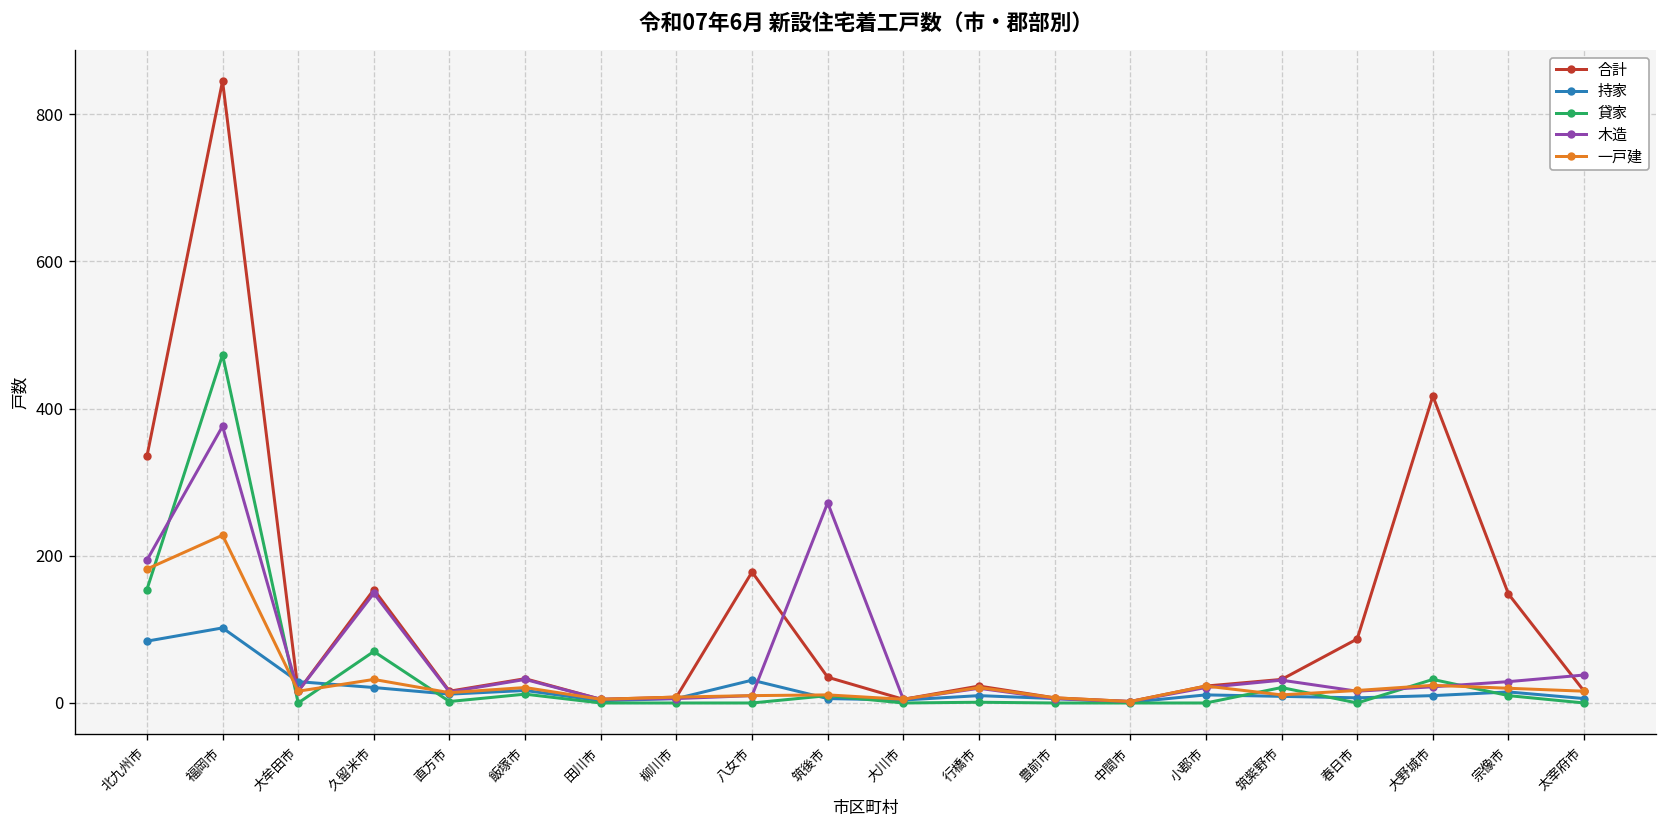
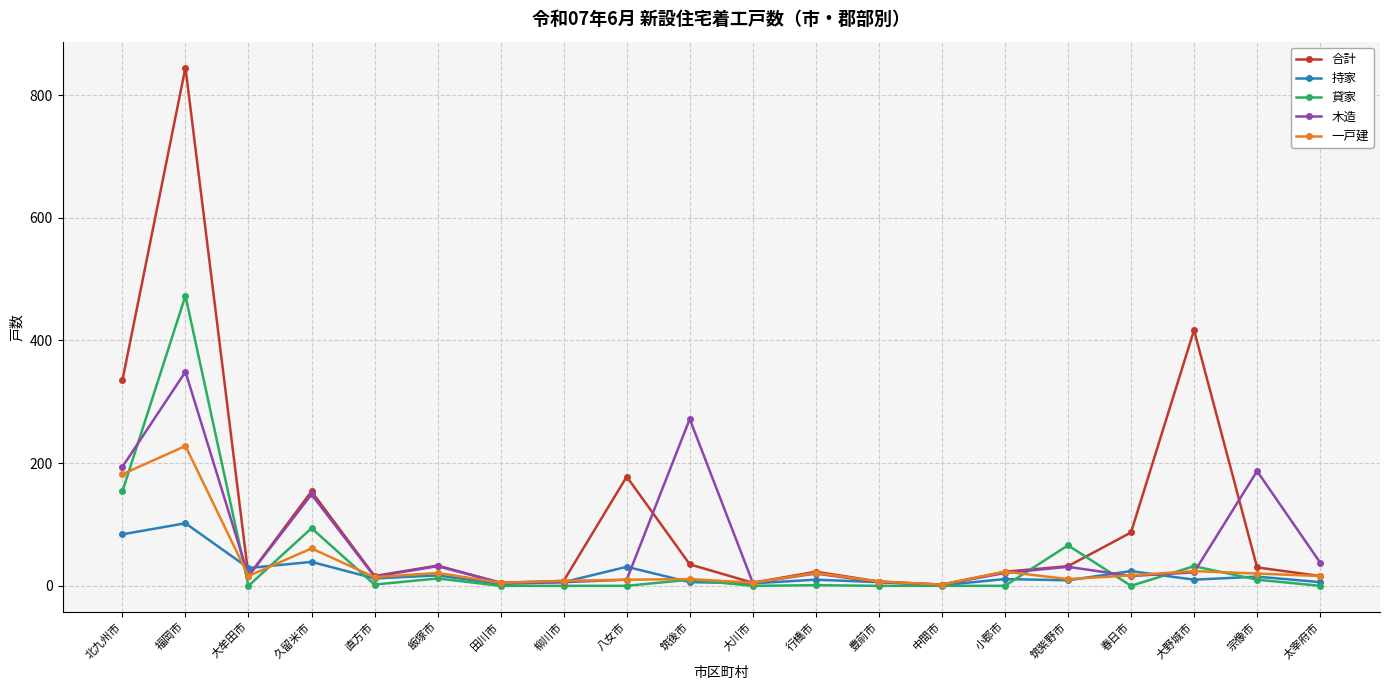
  {
    "合計": {
      "北九州市": 340,
      "福岡市": 850,
      "久留米市": 150,
      "八女市": 180,
      "筑後市": 40,
      "春日市": 90,
      "大野城市": 420,
-     "宗像市": 150
+     "宗像市": 30
    },
    "持家": {
      "北九州市": 80,
      "福岡市": 100,
      "大牟田市": 30,
-     "久留米市": 20,
+     "久留米市": 40,
      "八女市": 30,
      "行橋市": 10,
      "小郡市": 10,
-     "春日市": 10,
+     "春日市": 20,
      "大野城市": 10,
      "宗像市": 20,
      "太宰府市": 10
    },
    "貸家": {
      "北九州市": 150,
      "福岡市": 470,
      "大牟田市": 0,
-     "久留米市": 70,
+     "久留米市": 90,
      "直方市": 0,
      "飯塚市": 10,
      "柳川市": 0,
      "八女市": 0,
      "行橋市": 0,
      "豊前市": 0,
      "小郡市": 0,
-     "筑紫野市": 20,
+     "筑紫野市": 70,
      "春日市": 0,
      "大野城市": 30,
      "宗像市": 10,
      "太宰府市": 0
    },
    "木造": {
      "北九州市": 190,
-     "福岡市": 380,
+     "福岡市": 350,
      "久留米市": 150,
      "筑後市": 270,
-     "宗像市": 30,
+     "宗像市": 190,
      "太宰府市": 40
    },
    "一戸建": {
      "北九州市": 180,
      "福岡市": 230,
-     "久留米市": 30,
+     "久留米市": 60,
      "宗像市": 20
    }
  }
